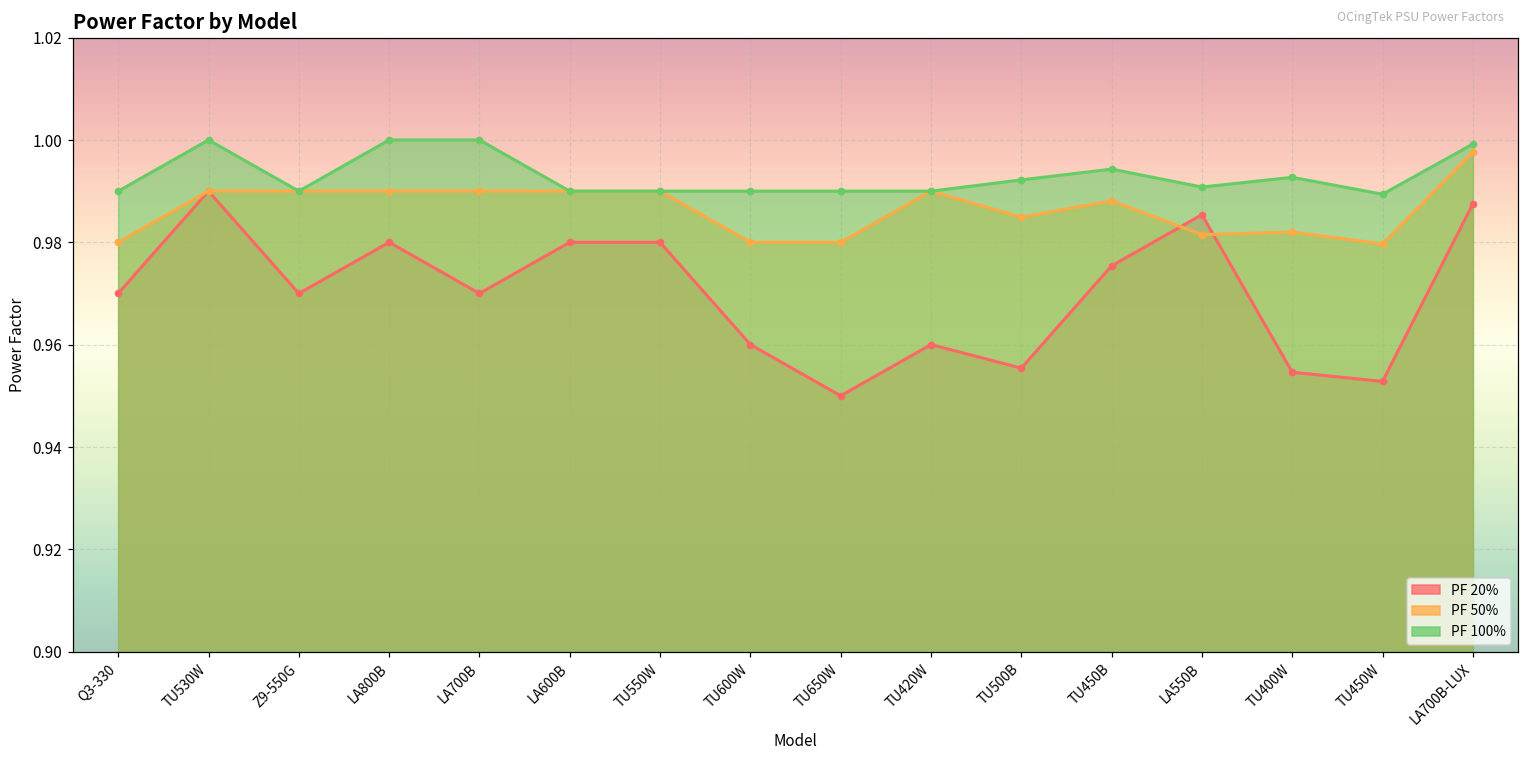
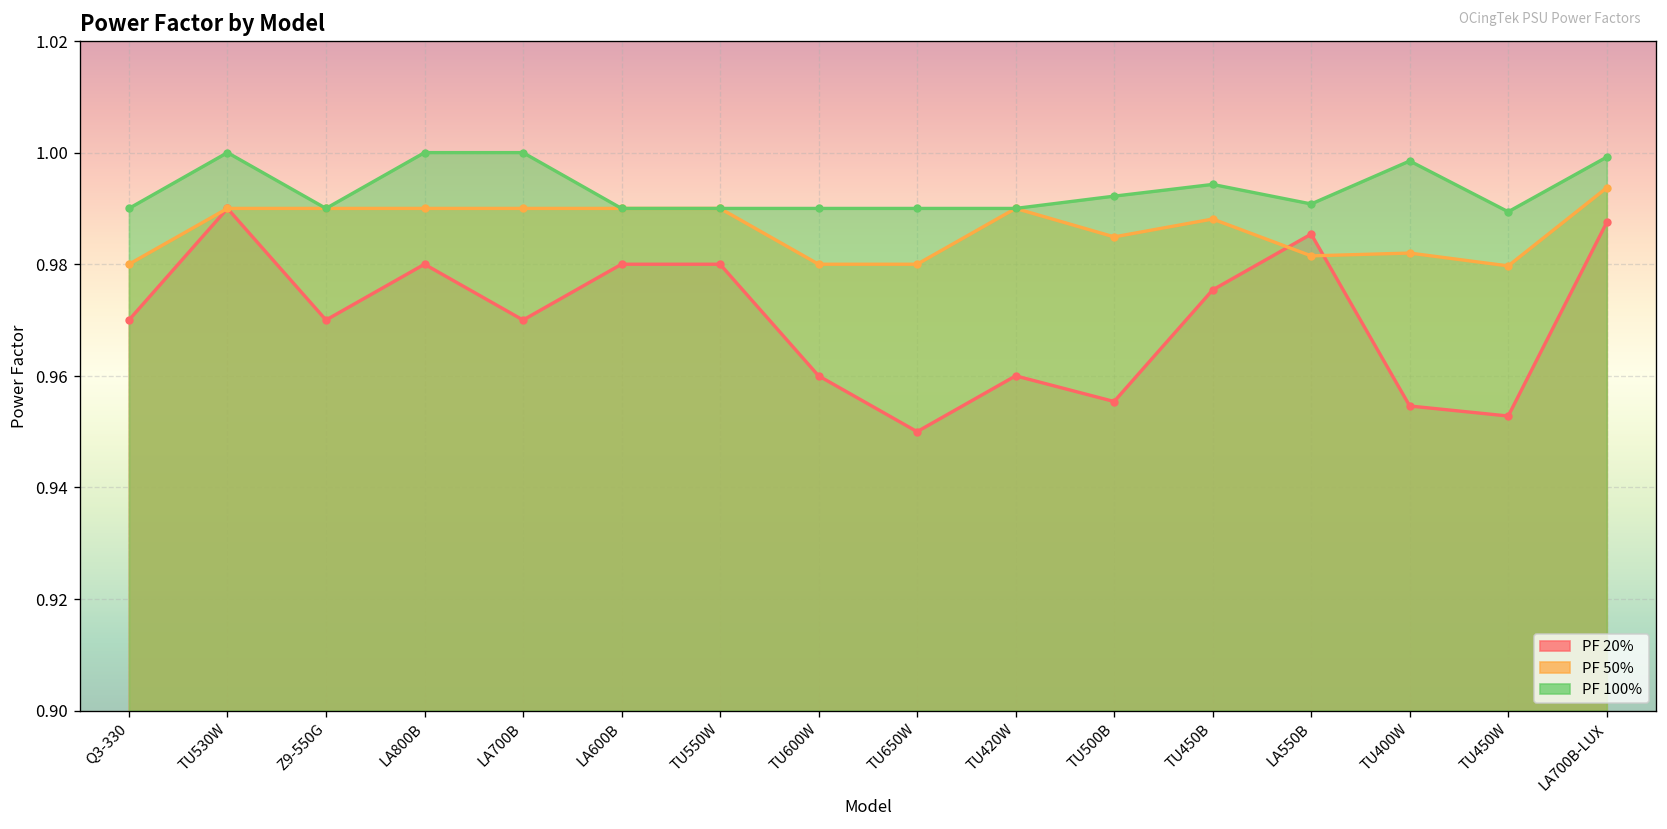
  {
    "PF 20%": {
      "Q3-330": 0.970,
      "Z9-550G": 0.970,
      "LA800B": 0.980,
      "LA700B": 0.970,
      "LA600B": 0.980,
      "TU550W": 0.980,
      "TU600W": 0.960,
      "TU650W": 0.950,
      "TU420W": 0.960,
      "TU500B": 0.955,
      "TU450B": 0.975,
      "LA550B": 0.985,
      "TU400W": 0.955,
      "TU450W": 0.953,
      "LA700B-LUX": 0.988
    },
    "PF 50%": {
      "Q3-330": 0.980,
      "LA800B": 0.990,
      "LA700B": 0.990,
      "TU600W": 0.980,
      "TU650W": 0.980,
      "TU500B": 0.985,
      "TU450B": 0.988,
      "LA550B": 0.982,
      "TU400W": 0.982,
      "TU450W": 0.980,
-     "LA700B-LUX": 0.998
+     "LA700B-LUX": 0.994
    },
    "PF 100%": {
      "Q3-330": 0.990,
      "TU530W": 1.000,
      "LA800B": 1.000,
      "LA700B": 1.000,
      "TU600W": 0.990,
      "TU650W": 0.990,
      "TU500B": 0.992,
      "TU450B": 0.994,
      "LA550B": 0.991,
-     "TU400W": 0.993,
+     "TU400W": 0.999,
      "TU450W": 0.989,
      "LA700B-LUX": 0.999
    }
  }
